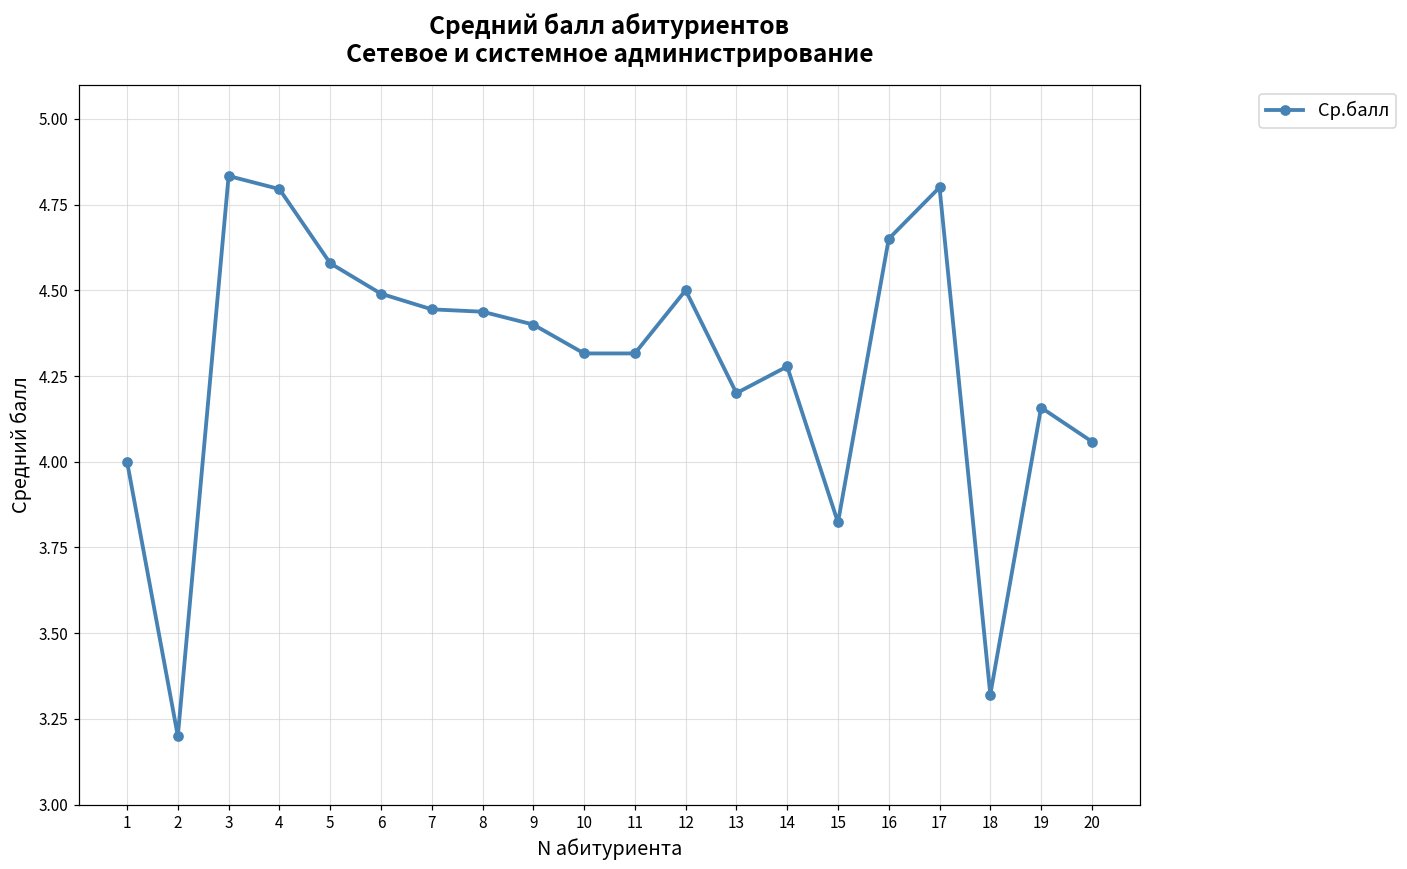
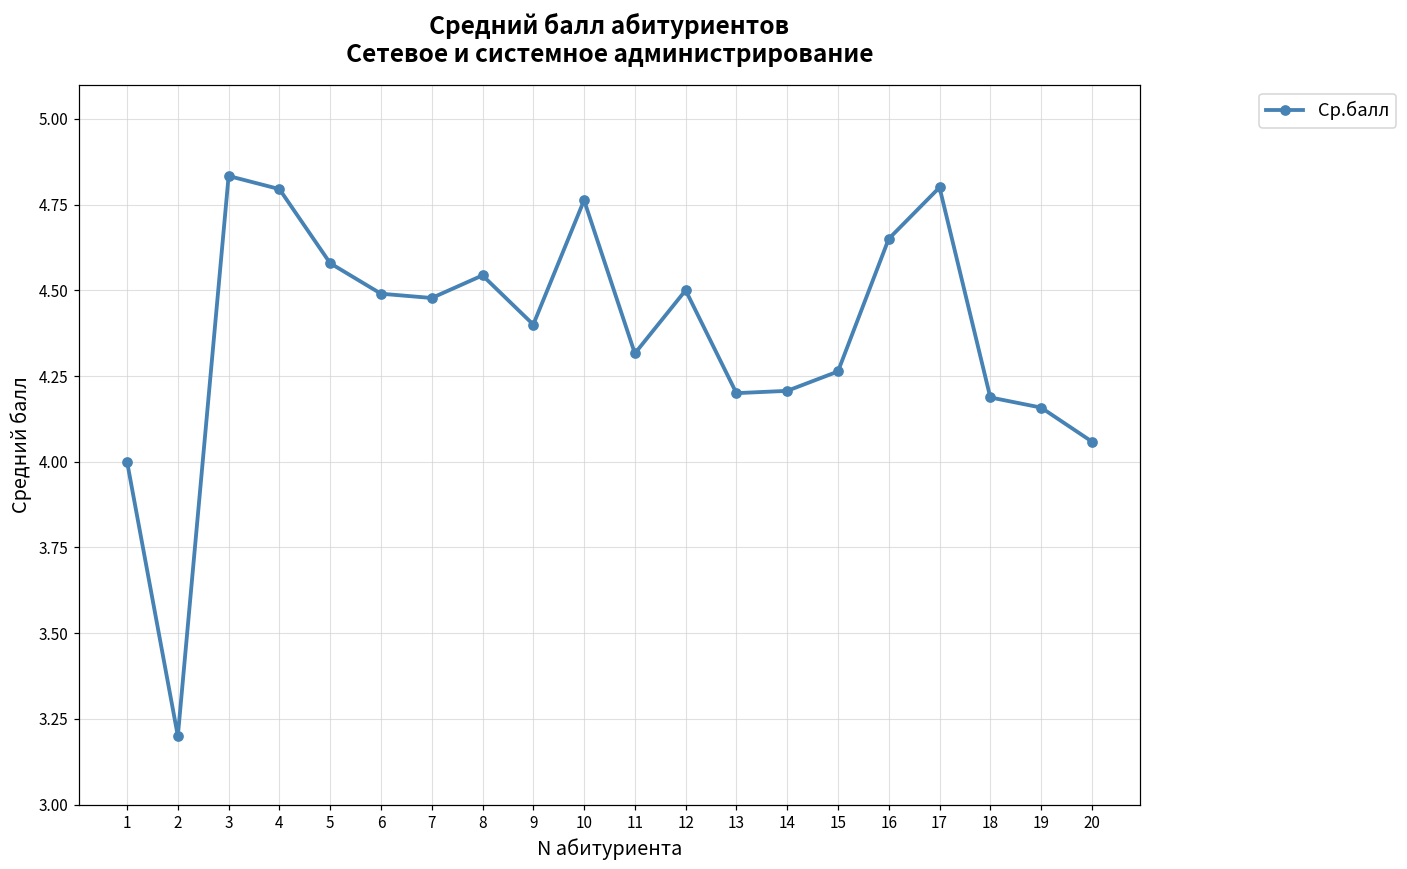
  {
    "1": 4.00,
    "2": 3.20,
    "3": 4.83,
    "4": 4.80,
    "5": 4.58,
    "6": 4.49,
-   "7": 4.44,
-   "8": 4.44,
+   "7": 4.48,
+   "8": 4.54,
    "9": 4.40,
-   "10": 4.32,
+   "10": 4.76,
    "11": 4.32,
    "12": 4.50,
    "13": 4.20,
-   "14": 4.28,
-   "15": 3.82,
+   "14": 4.21,
+   "15": 4.26,
    "16": 4.65,
    "17": 4.80,
-   "18": 3.32,
+   "18": 4.19,
    "19": 4.16,
    "20": 4.06
  }
